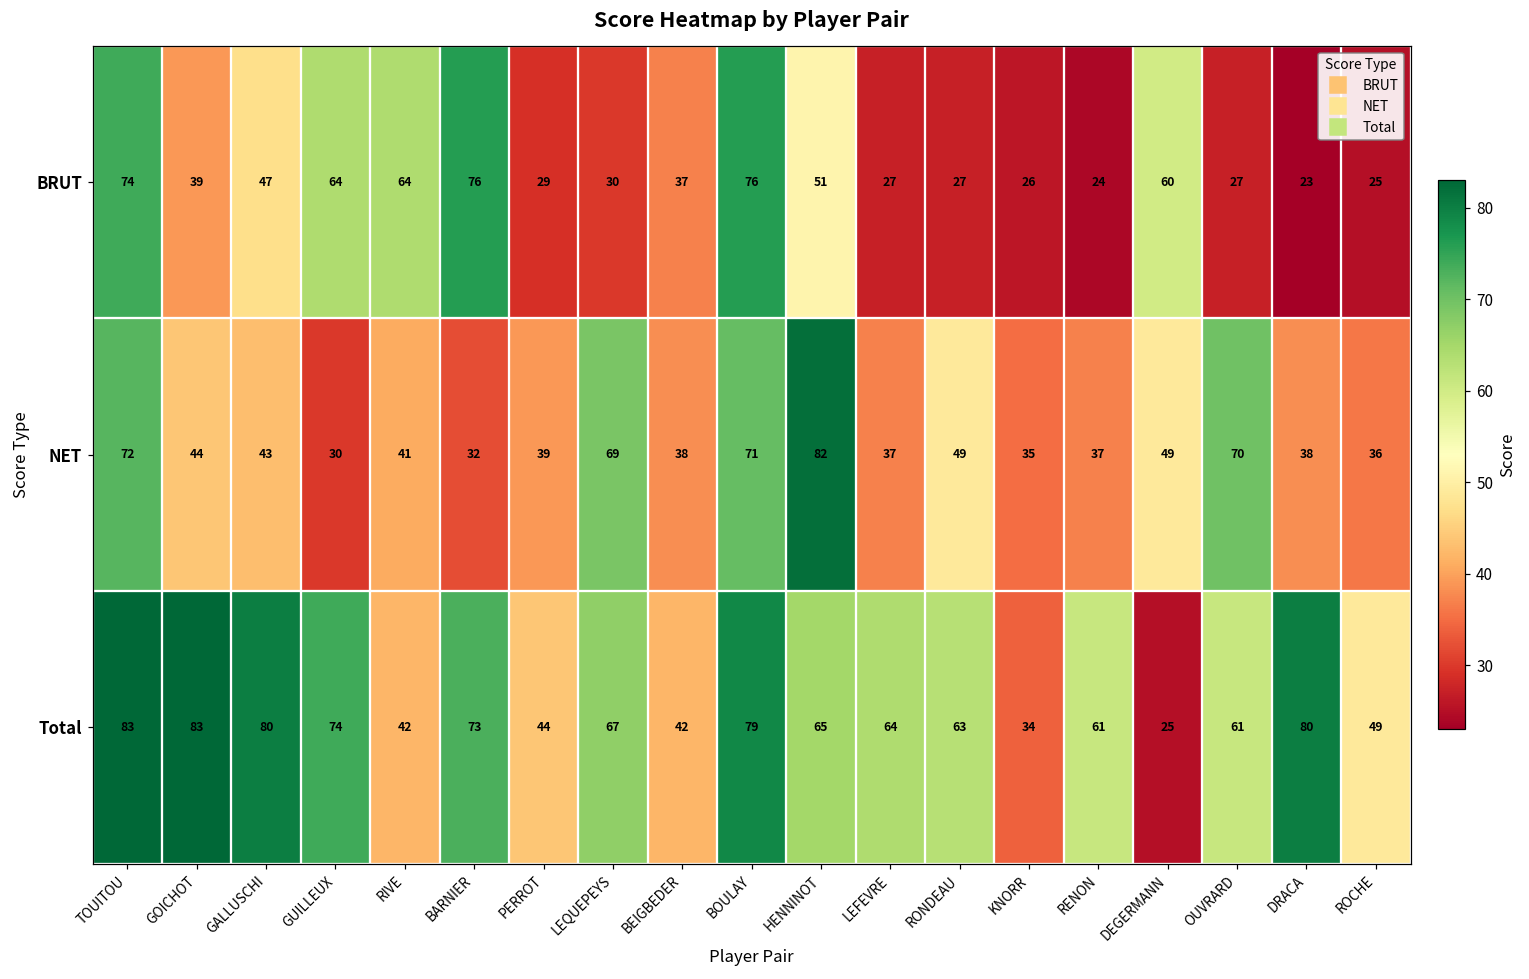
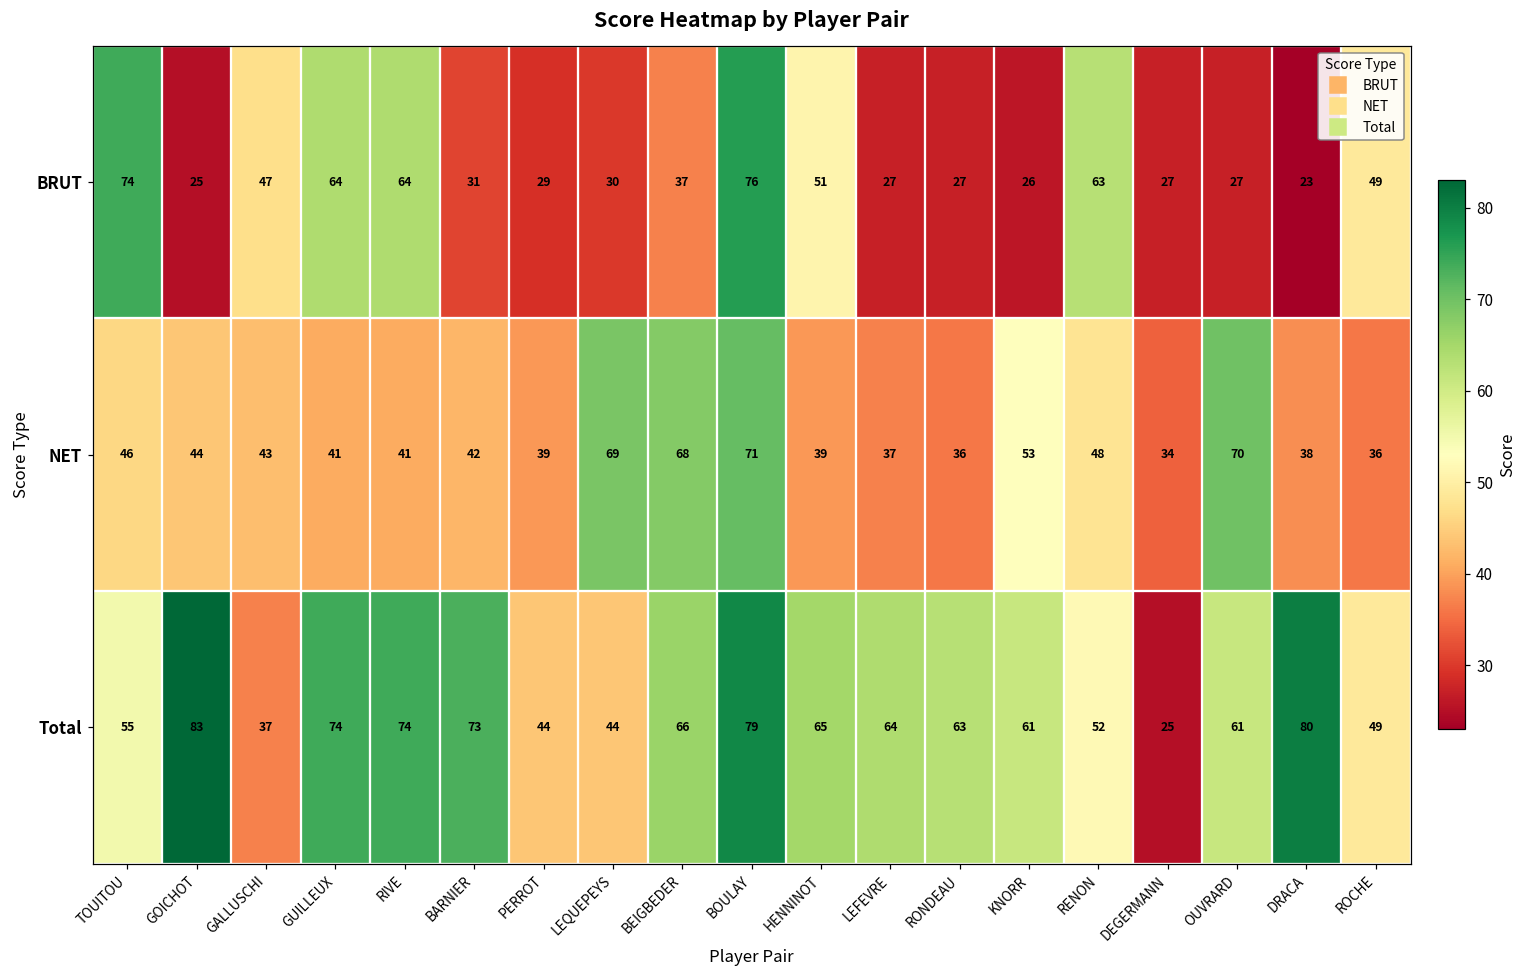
  {
    "BRUT": {
      "TOUITOU": 74,
-     "GOICHOT": 39,
+     "GOICHOT": 25,
      "GALLUSCHI": 47,
      "GUILLEUX": 64,
      "RIVE": 64,
-     "BARNIER": 76,
+     "BARNIER": 31,
      "PERROT": 29,
      "LEQUEPEYS": 30,
      "BEIGBEDER": 37,
      "BOULAY": 76,
      "HENNINOT": 51,
      "LEFEVRE": 27,
      "RONDEAU": 27,
      "KNORR": 26,
-     "RENON": 24,
-     "DEGERMANN": 60,
+     "RENON": 63,
+     "DEGERMANN": 27,
      "OUVRARD": 27,
      "DRACA": 23,
-     "ROCHE": 25
+     "ROCHE": 49
    },
    "NET": {
-     "TOUITOU": 72,
+     "TOUITOU": 46,
      "GOICHOT": 44,
      "GALLUSCHI": 43,
-     "GUILLEUX": 30,
+     "GUILLEUX": 41,
      "RIVE": 41,
-     "BARNIER": 32,
+     "BARNIER": 42,
      "PERROT": 39,
      "LEQUEPEYS": 69,
-     "BEIGBEDER": 38,
+     "BEIGBEDER": 68,
      "BOULAY": 71,
-     "HENNINOT": 82,
+     "HENNINOT": 39,
      "LEFEVRE": 37,
-     "RONDEAU": 49,
-     "KNORR": 35,
-     "RENON": 37,
-     "DEGERMANN": 49,
+     "RONDEAU": 36,
+     "KNORR": 53,
+     "RENON": 48,
+     "DEGERMANN": 34,
      "OUVRARD": 70,
      "DRACA": 38,
      "ROCHE": 36
    },
    "Total": {
-     "TOUITOU": 83,
+     "TOUITOU": 55,
      "GOICHOT": 83,
-     "GALLUSCHI": 80,
+     "GALLUSCHI": 37,
      "GUILLEUX": 74,
-     "RIVE": 42,
+     "RIVE": 74,
      "BARNIER": 73,
      "PERROT": 44,
-     "LEQUEPEYS": 67,
-     "BEIGBEDER": 42,
+     "LEQUEPEYS": 44,
+     "BEIGBEDER": 66,
      "BOULAY": 79,
      "HENNINOT": 65,
      "LEFEVRE": 64,
      "RONDEAU": 63,
-     "KNORR": 34,
-     "RENON": 61,
+     "KNORR": 61,
+     "RENON": 52,
      "DEGERMANN": 25,
      "OUVRARD": 61,
      "DRACA": 80,
      "ROCHE": 49
    }
  }
